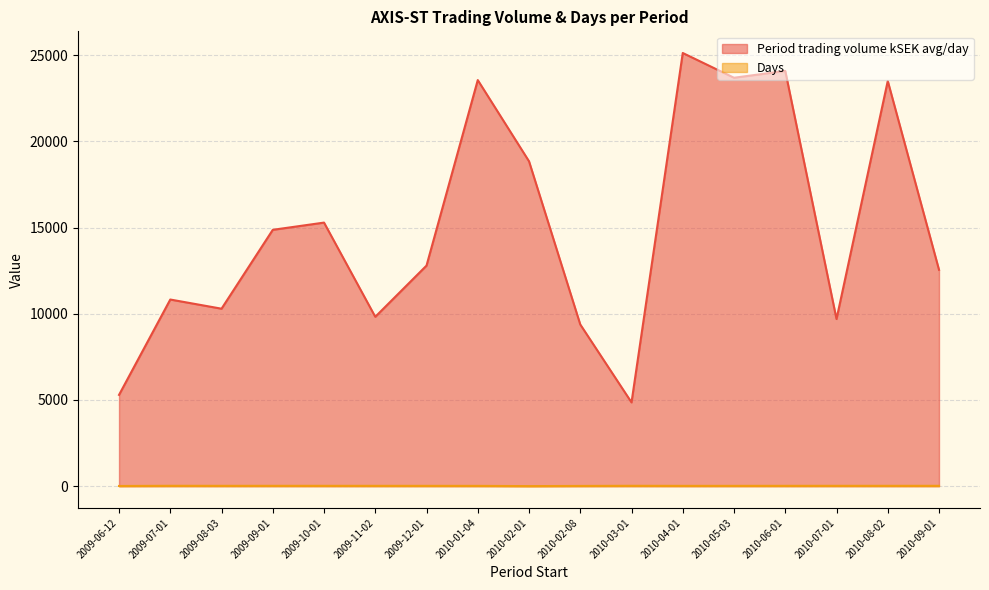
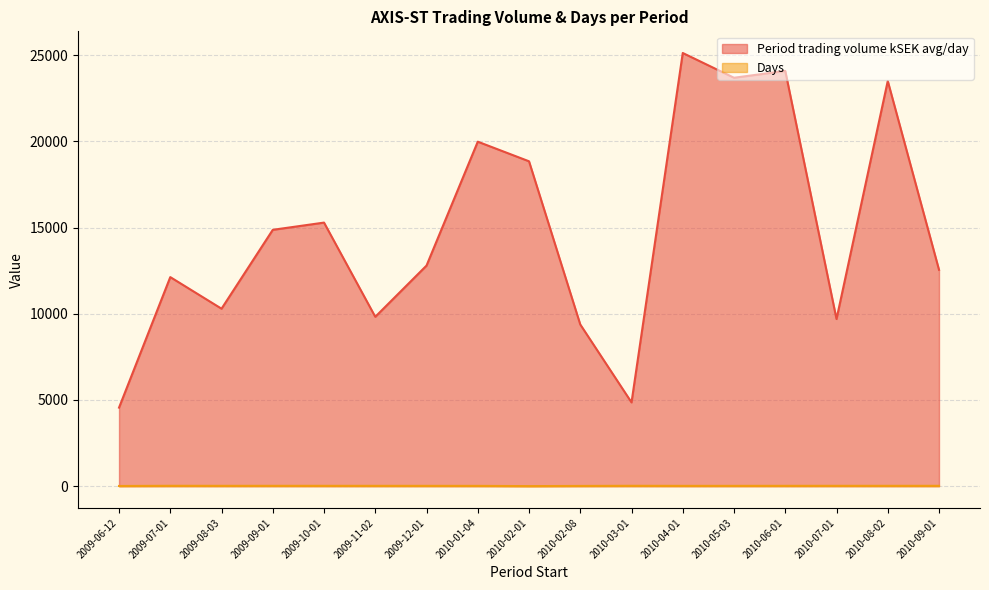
  {
    "Period trading volume kSEK avg/day": {
-     "2009-06-12": 5300,
-     "2009-07-01": 10800,
+     "2009-06-12": 4600,
+     "2009-07-01": 12100,
      "2009-08-03": 10300,
      "2009-09-01": 14900,
      "2009-10-01": 15300,
      "2009-11-02": 9800,
      "2009-12-01": 12800,
-     "2010-01-04": 23600,
+     "2010-01-04": 20000,
      "2010-02-01": 18800,
      "2010-02-08": 9400,
      "2010-03-01": 4900,
      "2010-04-01": 25100,
      "2010-07-01": 9700,
      "2010-08-02": 23500,
      "2010-09-01": 12500
    },
    "Days": {
      "2009-06-12": 0,
      "2009-07-01": 0,
      "2009-08-03": 0,
      "2009-09-01": 0,
      "2009-10-01": 0,
      "2009-11-02": 0,
      "2009-12-01": 0,
      "2010-01-04": 0,
      "2010-02-01": 0,
      "2010-02-08": 0,
      "2010-03-01": 0,
      "2010-04-01": 0,
      "2010-05-03": 0,
      "2010-06-01": 0,
      "2010-07-01": 0,
      "2010-08-02": 0,
      "2010-09-01": 0
    }
  }
